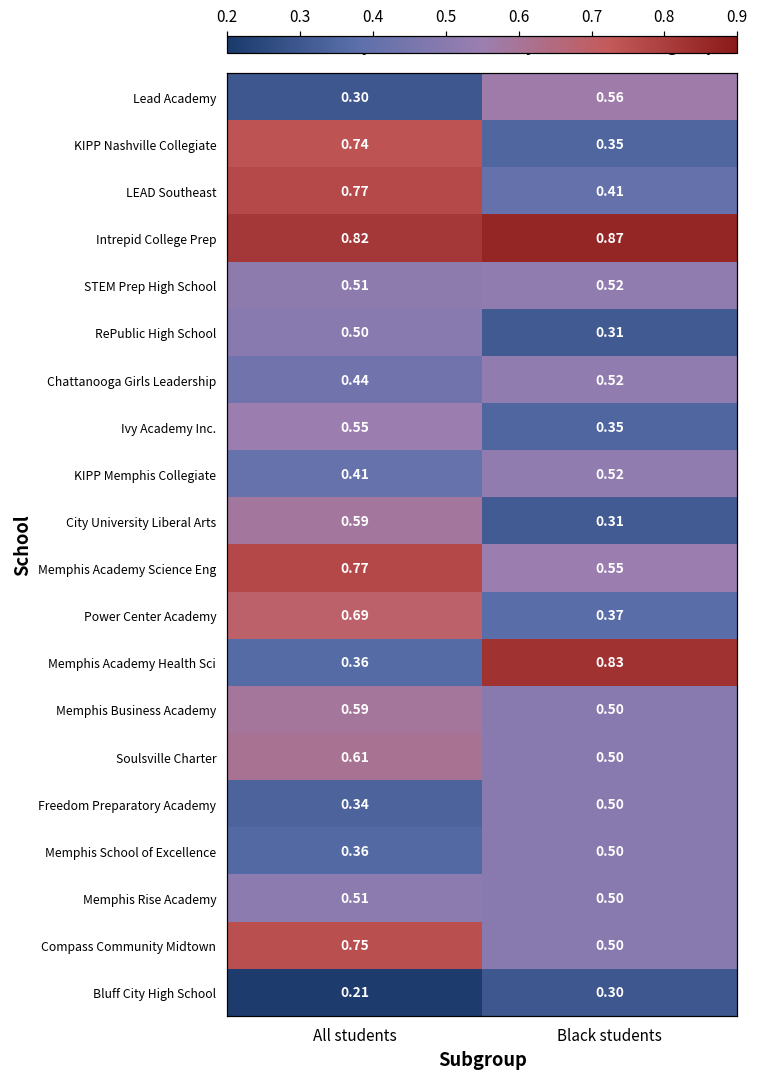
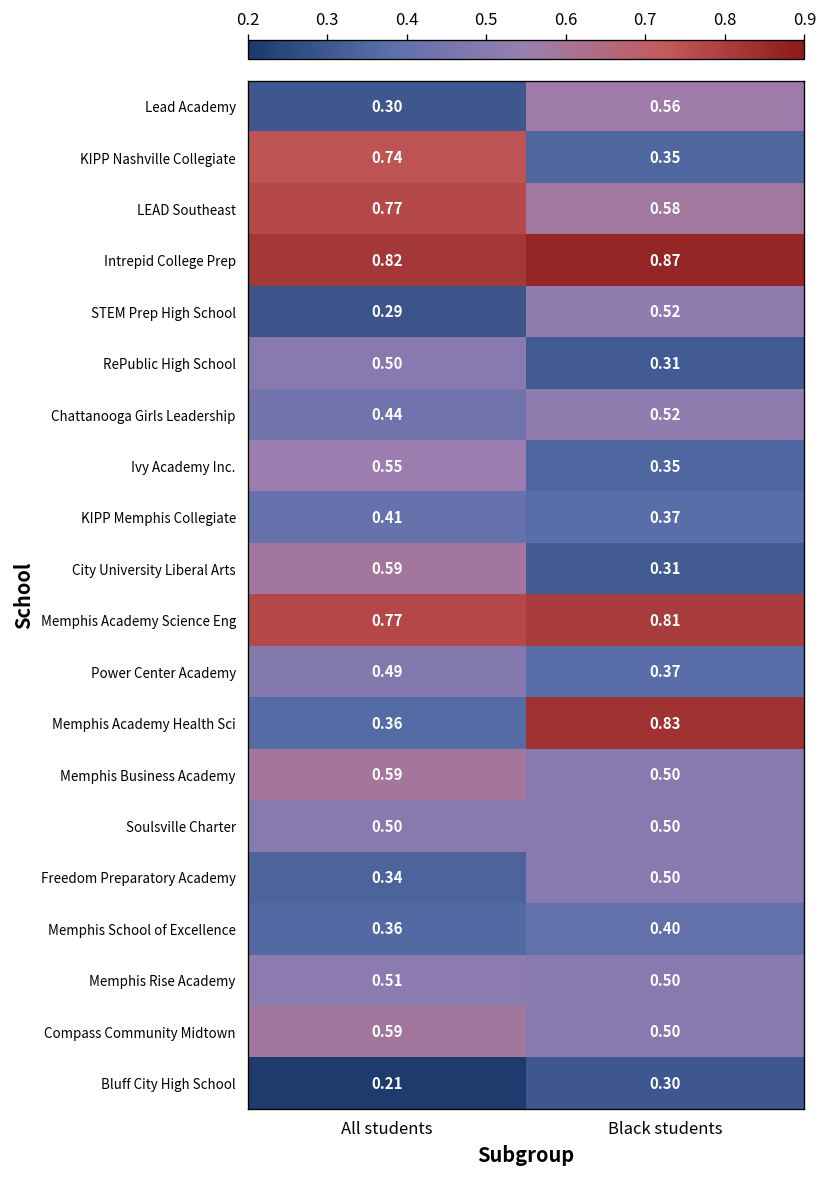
  {
    "Lead Academy": {
      "All students": 0.30,
      "Black students": 0.56
    },
    "KIPP Nashville Collegiate": {
      "All students": 0.74,
      "Black students": 0.35
    },
    "LEAD Southeast": {
      "All students": 0.77,
-     "Black students": 0.41
+     "Black students": 0.58
    },
    "Intrepid College Prep": {
      "All students": 0.82,
      "Black students": 0.87
    },
    "STEM Prep High School": {
-     "All students": 0.51,
+     "All students": 0.29,
      "Black students": 0.52
    },
    "RePublic High School": {
      "All students": 0.50,
      "Black students": 0.31
    },
    "Chattanooga Girls Leadership": {
      "All students": 0.44,
      "Black students": 0.52
    },
    "Ivy Academy Inc.": {
      "All students": 0.55,
      "Black students": 0.35
    },
    "KIPP Memphis Collegiate": {
      "All students": 0.41,
-     "Black students": 0.52
+     "Black students": 0.37
    },
    "City University Liberal Arts": {
      "All students": 0.59,
      "Black students": 0.31
    },
    "Memphis Academy Science Eng": {
      "All students": 0.77,
-     "Black students": 0.55
+     "Black students": 0.81
    },
    "Power Center Academy": {
-     "All students": 0.69,
+     "All students": 0.49,
      "Black students": 0.37
    },
    "Memphis Academy Health Sci": {
      "All students": 0.36,
      "Black students": 0.83
    },
    "Memphis Business Academy": {
      "All students": 0.59,
      "Black students": 0.50
    },
    "Soulsville Charter": {
-     "All students": 0.61,
+     "All students": 0.50,
      "Black students": 0.50
    },
    "Freedom Preparatory Academy": {
      "All students": 0.34,
      "Black students": 0.50
    },
    "Memphis School of Excellence": {
      "All students": 0.36,
-     "Black students": 0.50
+     "Black students": 0.40
    },
    "Memphis Rise Academy": {
      "All students": 0.51,
      "Black students": 0.50
    },
    "Compass Community Midtown": {
-     "All students": 0.75,
+     "All students": 0.59,
      "Black students": 0.50
    },
    "Bluff City High School": {
      "All students": 0.21,
      "Black students": 0.30
    }
  }
